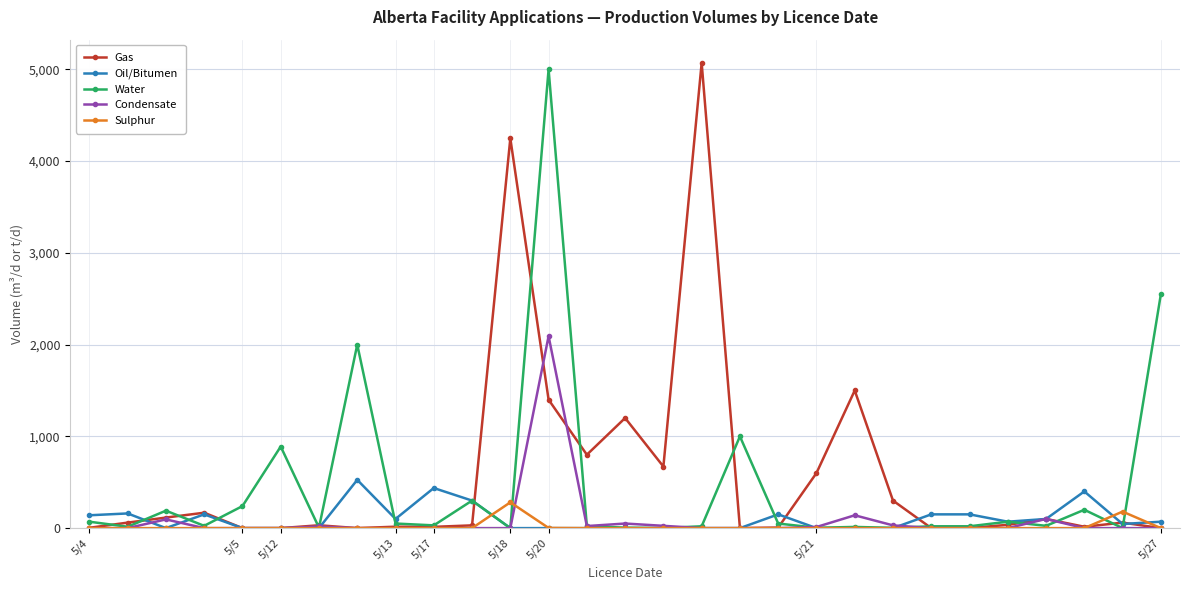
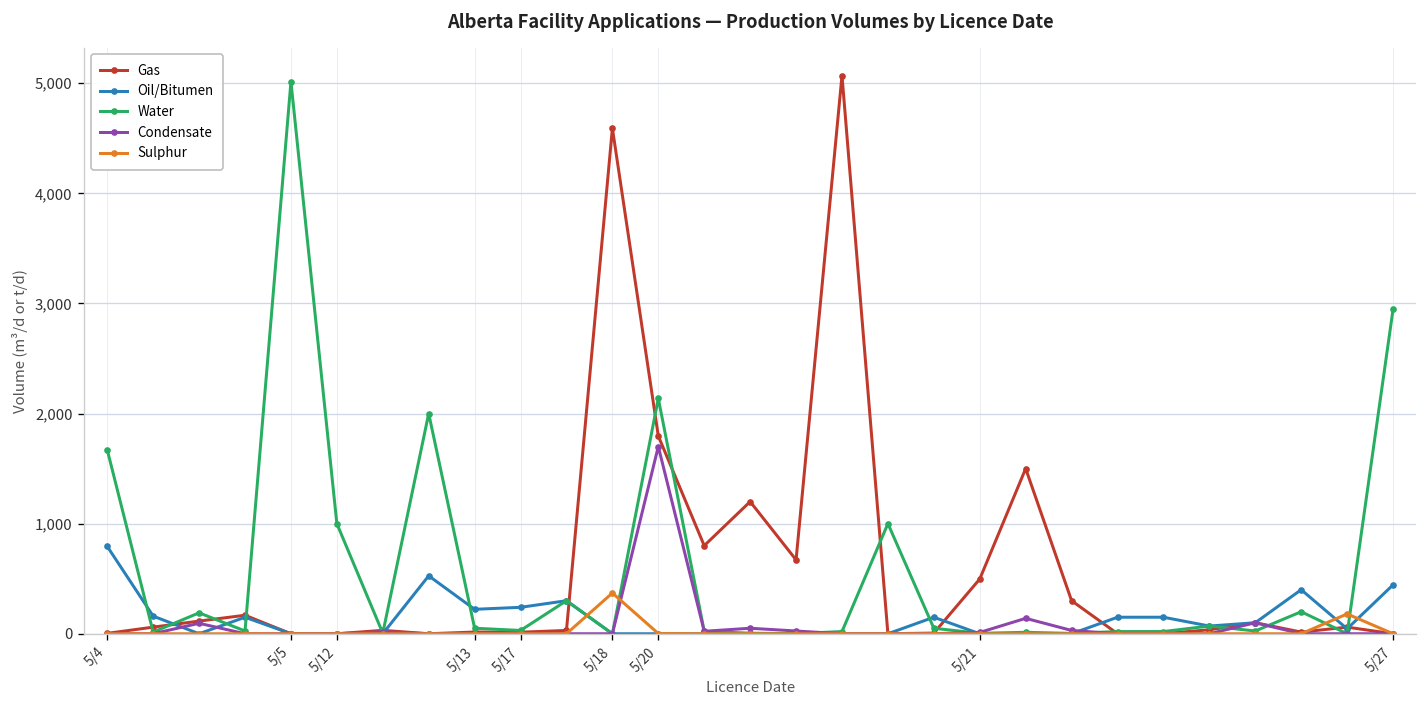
  {
    "Gas": {
-     "5/18": "4,200",
-     "5/20": "1,400",
-     "5/21": "600"
+     "5/18": "4,600",
+     "5/20": "1,800",
+     "5/21": "500"
    },
    "Oil/Bitumen": {
-     "5/4": "100",
-     "5/13": "100",
-     "5/17": "400",
-     "5/27": "100"
+     "5/4": "800",
+     "5/13": "200",
+     "5/17": "200",
+     "5/27": "400"
    },
    "Water": {
-     "5/4": "100",
-     "5/5": "200",
-     "5/12": "900",
+     "5/4": "1,700",
+     "5/5": "5,000",
+     "5/12": "1,000",
      "5/13": "100",
-     "5/20": "5,000",
-     "5/27": "2,500"
+     "5/20": "2,100",
+     "5/27": "2,900"
    },
    "Condensate": {
-     "5/20": "2,100"
+     "5/20": "1,700"
    },
    "Sulphur": {
-     "5/18": "300"
+     "5/18": "400"
    }
  }
